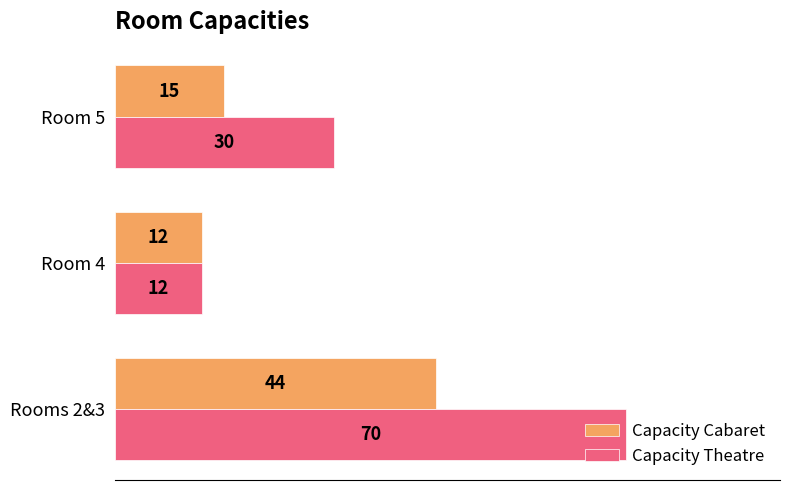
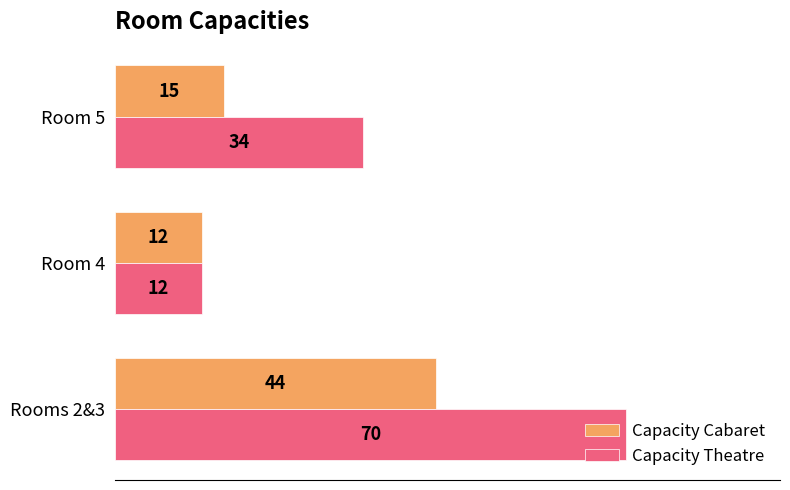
  {
    "Capacity Cabaret": {
      "Room 5": 15,
      "Room 4": 12,
      "Rooms 2&3": 44
    },
    "Capacity Theatre": {
-     "Room 5": 30,
+     "Room 5": 34,
      "Room 4": 12,
      "Rooms 2&3": 70
    }
  }
